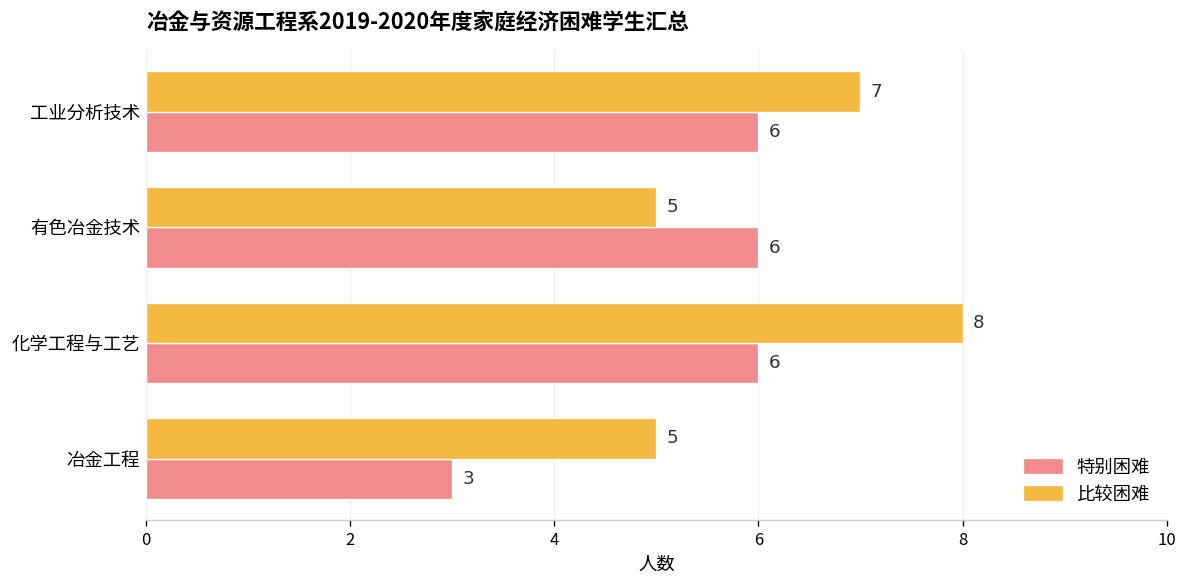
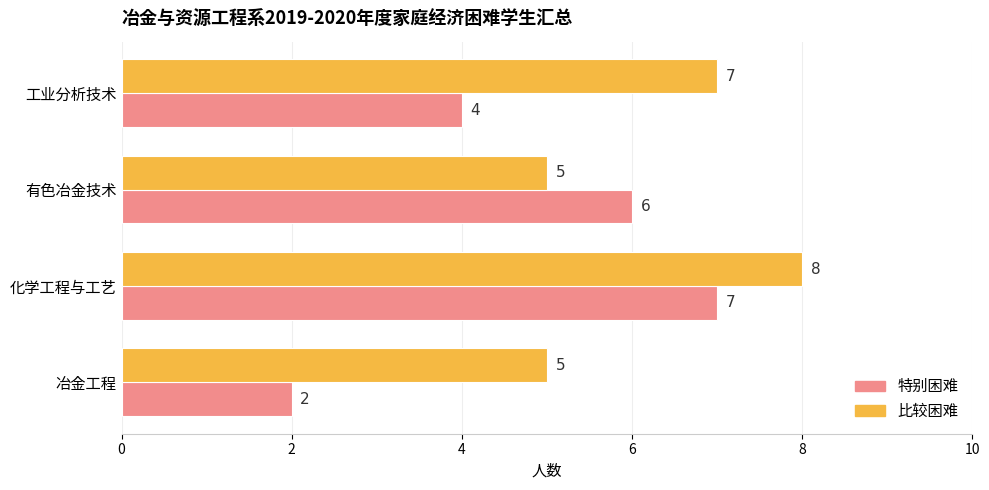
  {
    "特别困难": {
-     "工业分析技术": 6,
+     "工业分析技术": 4,
      "有色冶金技术": 6,
-     "化学工程与工艺": 6,
-     "冶金工程": 3
+     "化学工程与工艺": 7,
+     "冶金工程": 2
    },
    "比较困难": {
      "工业分析技术": 7,
      "有色冶金技术": 5,
      "化学工程与工艺": 8,
      "冶金工程": 5
    }
  }
